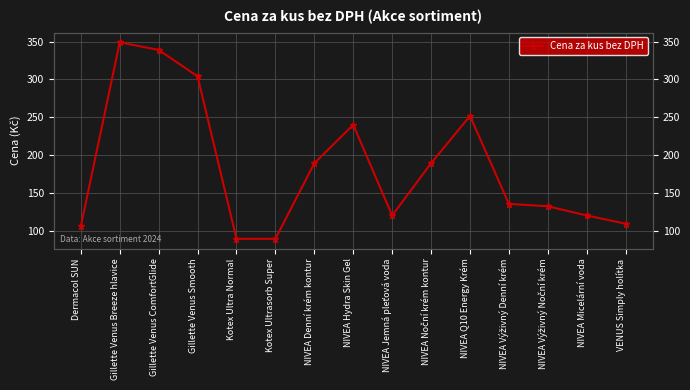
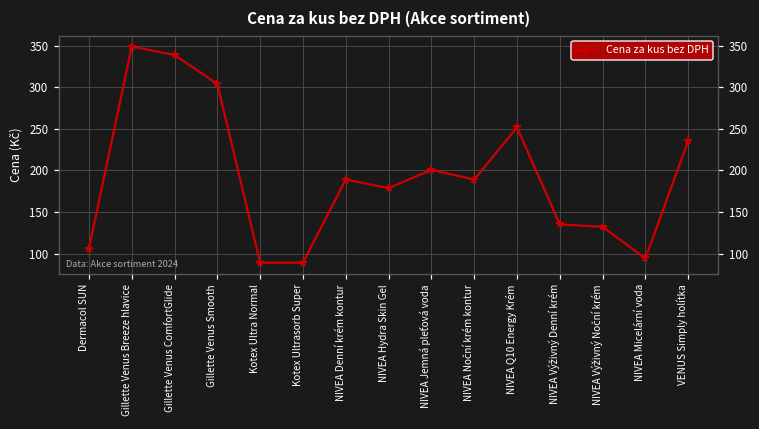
  {
    "Gillette Venus Breeze hlavice": 350,
    "Gillette Venus ComfortGlide": 340,
    "Gillette Venus Smooth": 300,
    "Kotex Ultra Normal": 90,
    "Kotex Ultrasorb Super": 90,
    "NIVEA Denní krém kontur": 190,
-   "NIVEA Hydra Skin Gel": 240,
-   "NIVEA Jemná pleťová voda": 120,
+   "NIVEA Hydra Skin Gel": 180,
+   "NIVEA Jemná pleťová voda": 200,
    "NIVEA Noční krém kontur": 190,
    "NIVEA Q10 Energy Krém": 250,
    "NIVEA Výživný Denní krém": 140,
    "NIVEA Výživný Noční krém": 130,
-   "NIVEA Micelární voda": 120,
-   "VENUS Simply holítka": 110
+   "NIVEA Micelární voda": 90,
+   "VENUS Simply holítka": 240
  }
